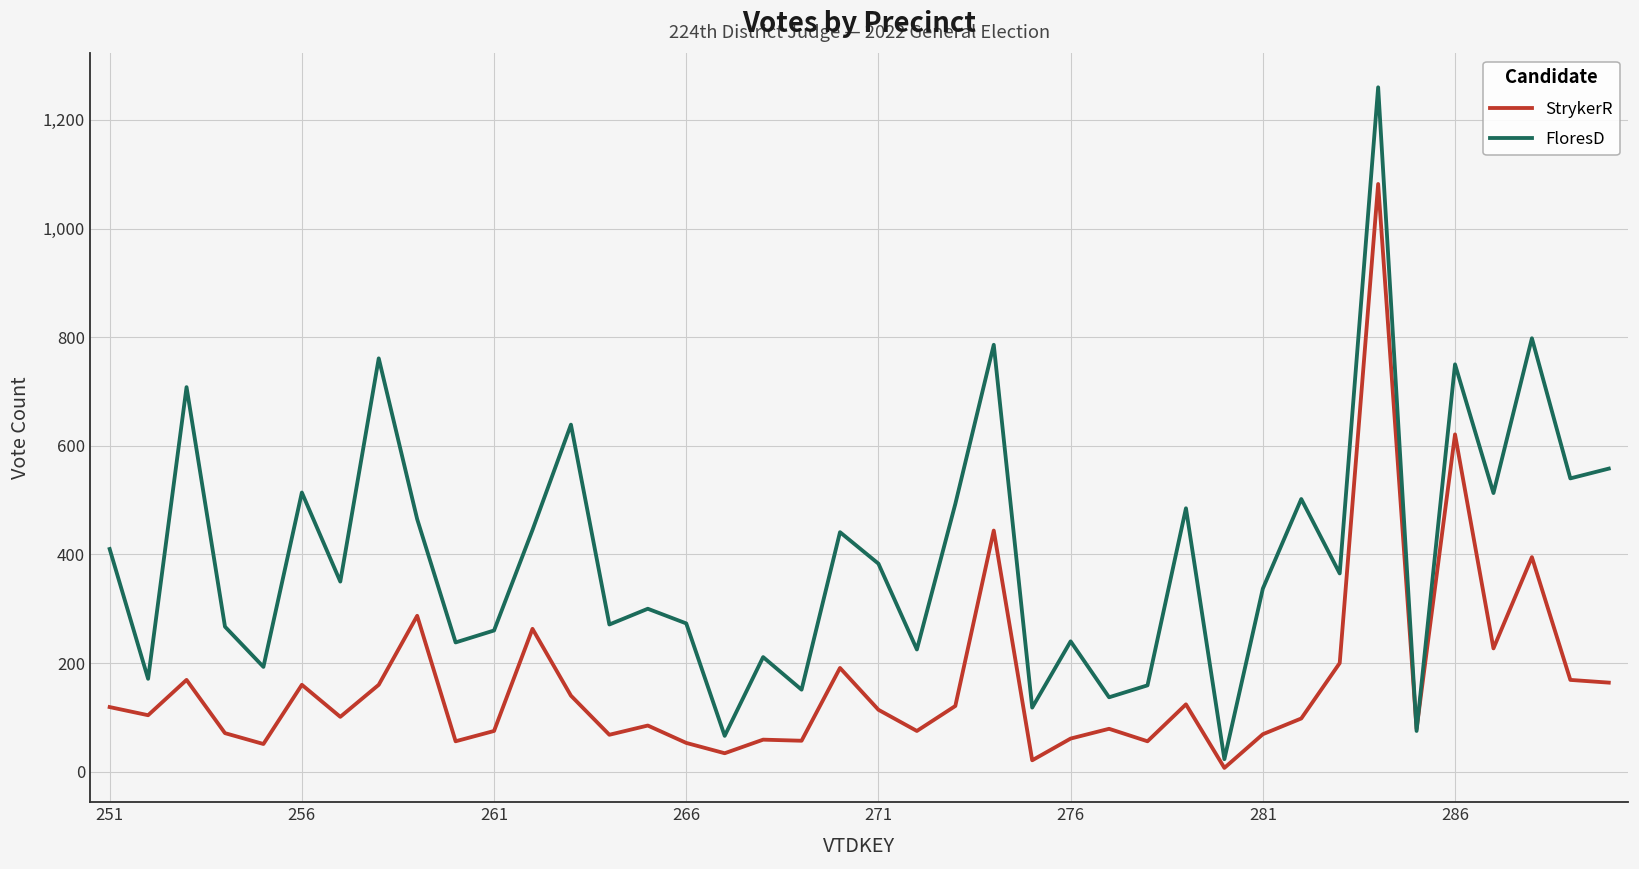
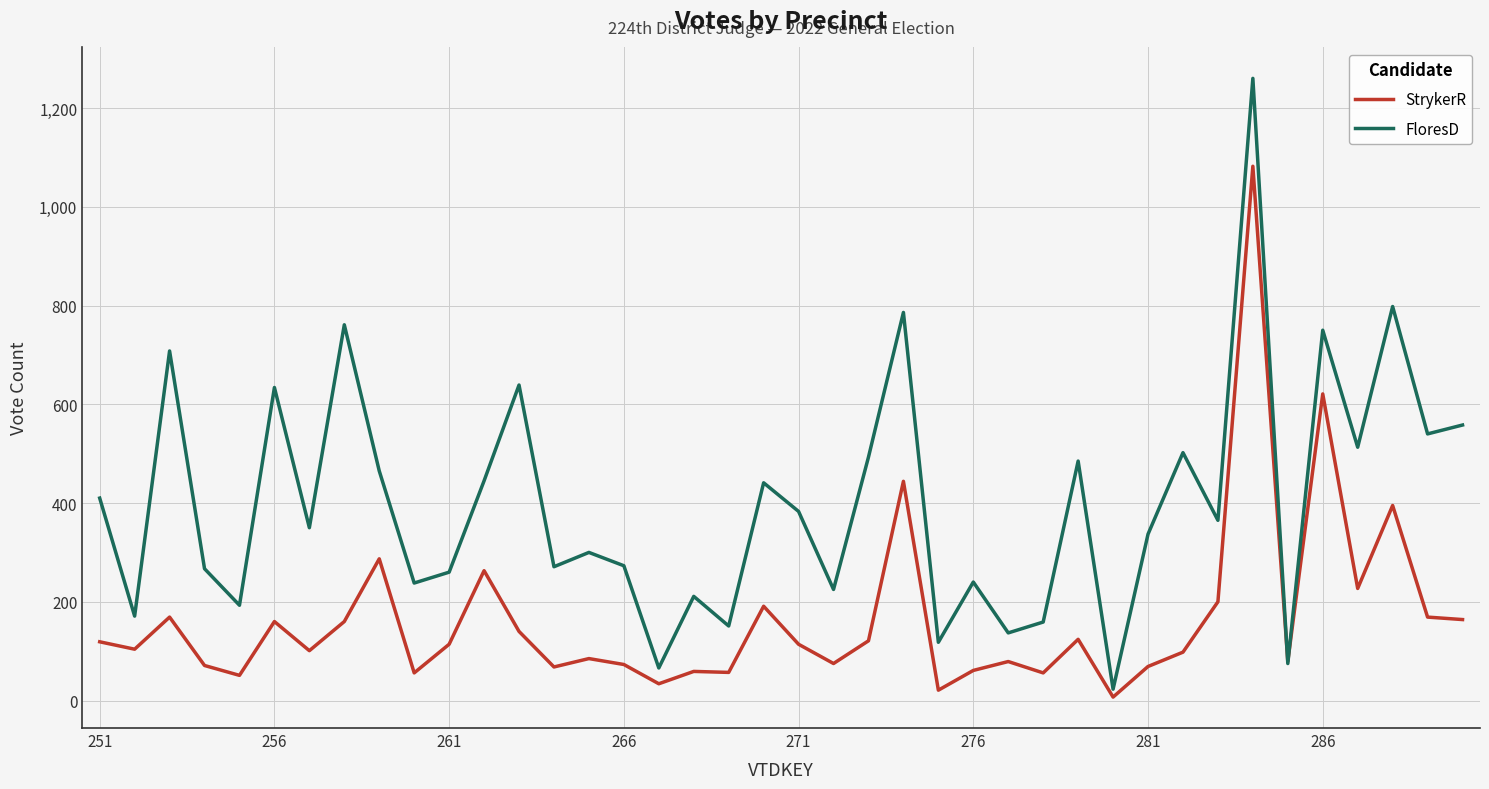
  {
    "StrykerR": {
      "251": 120,
      "256": 160,
-     "261": 80,
-     "266": 50,
+     "261": 110,
+     "266": 70,
      "271": 110,
      "276": 60,
      "281": 70,
      "286": 620
    },
    "FloresD": {
      "251": 410,
-     "256": 510,
+     "256": 630,
      "261": 260,
      "266": 270,
      "271": 380,
      "276": 240,
      "281": 340,
      "286": 750
    }
  }
